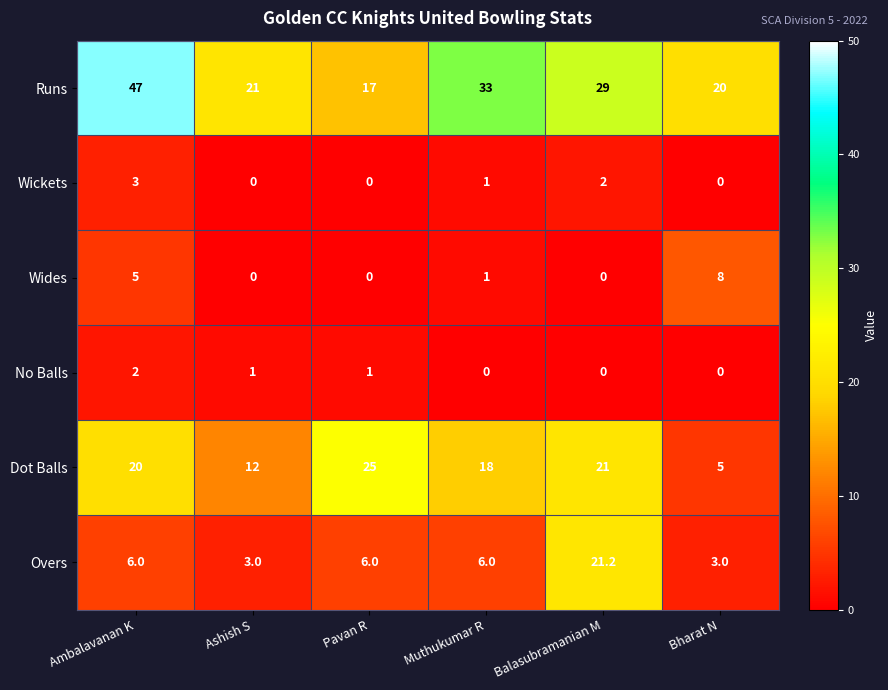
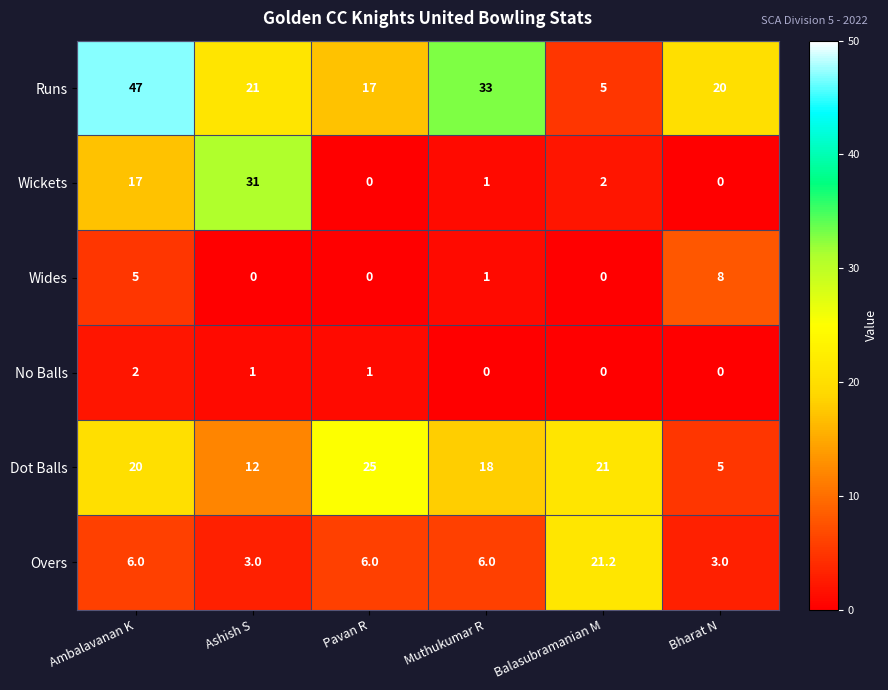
  {
    "Runs": {
      "Ambalavanan K": 47,
      "Ashish S": 21,
      "Pavan R": 17,
      "Muthukumar R": 33,
-     "Balasubramanian M": 29,
+     "Balasubramanian M": 5,
      "Bharat N": 20
    },
    "Wickets": {
-     "Ambalavanan K": 3,
-     "Ashish S": 0,
+     "Ambalavanan K": 17,
+     "Ashish S": 31,
      "Pavan R": 0,
      "Muthukumar R": 1,
      "Balasubramanian M": 2,
      "Bharat N": 0
    },
    "Wides": {
      "Ambalavanan K": 5,
      "Ashish S": 0,
      "Pavan R": 0,
      "Muthukumar R": 1,
      "Balasubramanian M": 0,
      "Bharat N": 8
    },
    "No Balls": {
      "Ambalavanan K": 2,
      "Ashish S": 1,
      "Pavan R": 1,
      "Muthukumar R": 0,
      "Balasubramanian M": 0,
      "Bharat N": 0
    },
    "Dot Balls": {
      "Ambalavanan K": 20,
      "Ashish S": 12,
      "Pavan R": 25,
      "Muthukumar R": 18,
      "Balasubramanian M": 21,
      "Bharat N": 5
    },
    "Overs": {
      "Ambalavanan K": 6.0,
      "Ashish S": 3.0,
      "Pavan R": 6.0,
      "Muthukumar R": 6.0,
      "Balasubramanian M": 21.2,
      "Bharat N": 3.0
    }
  }
